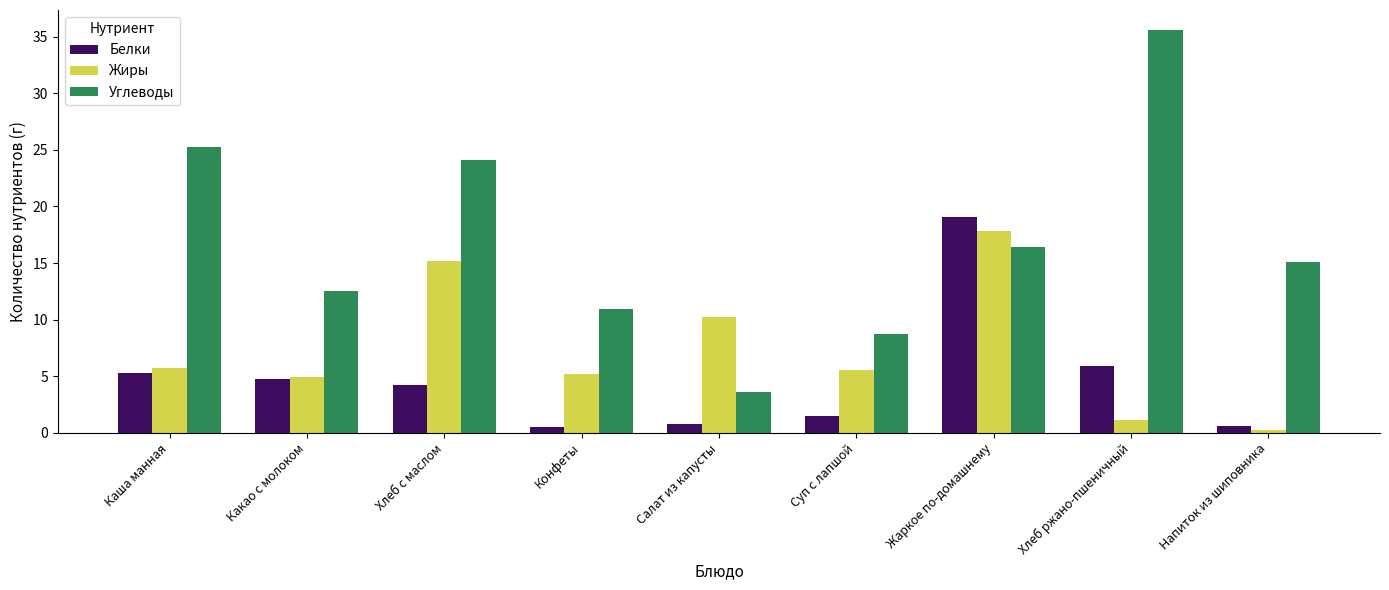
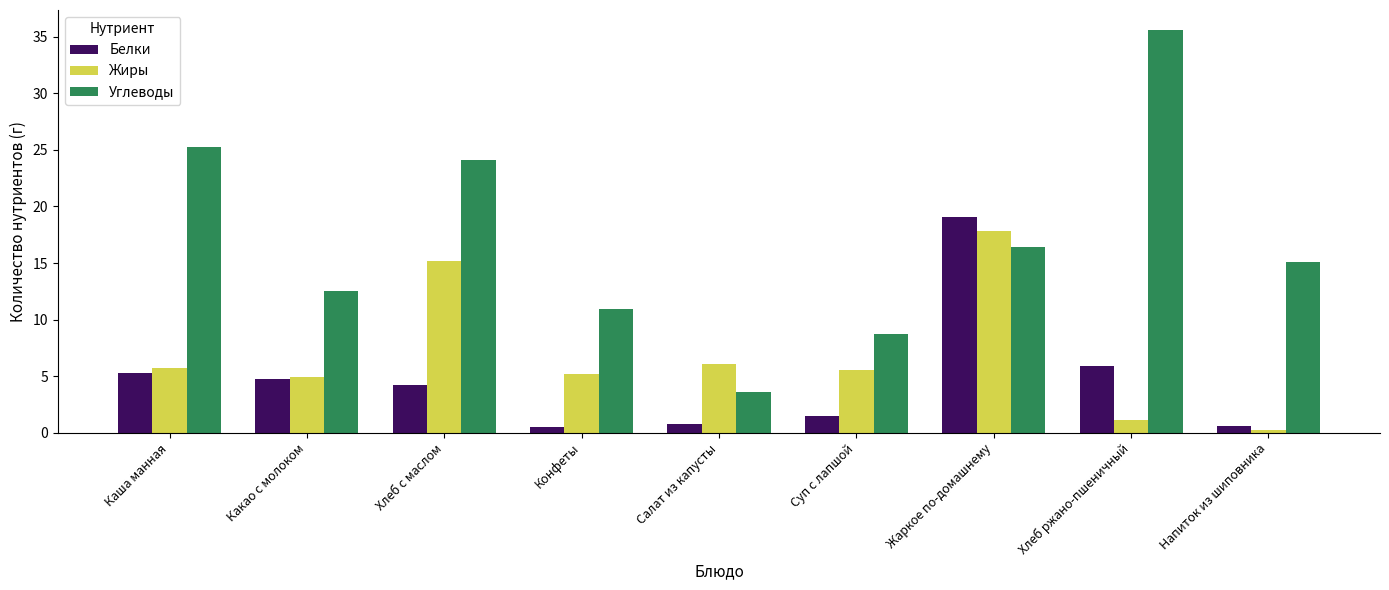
  {
    "Белки": {
      "Каша манная": 5.3,
      "Какао с молоком": 4.7,
      "Хлеб с маслом": 4.2,
      "Конфеты": 0.5,
      "Салат из капусты": 0.8,
      "Суп с лапшой": 1.5,
      "Жаркое по-домашнему": 19.1,
      "Хлеб ржано-пшеничный": 5.9,
      "Напиток из шиповника": 0.6
    },
    "Жиры": {
      "Каша манная": 5.7,
      "Какао с молоком": 4.9,
      "Хлеб с маслом": 15.2,
      "Конфеты": 5.2,
-     "Салат из капусты": 10.2,
+     "Салат из капусты": 6.1,
      "Суп с лапшой": 5.5,
      "Жаркое по-домашнему": 17.8,
      "Хлеб ржано-пшеничный": 1.1
    },
    "Углеводы": {
      "Каша манная": 25.3,
      "Какао с молоком": 12.5,
      "Хлеб с маслом": 24.1,
      "Конфеты": 10.9,
      "Салат из капусты": 3.6,
      "Суп с лапшой": 8.7,
      "Жаркое по-домашнему": 16.4,
      "Хлеб ржано-пшеничный": 35.6,
      "Напиток из шиповника": 15.1
    }
  }
